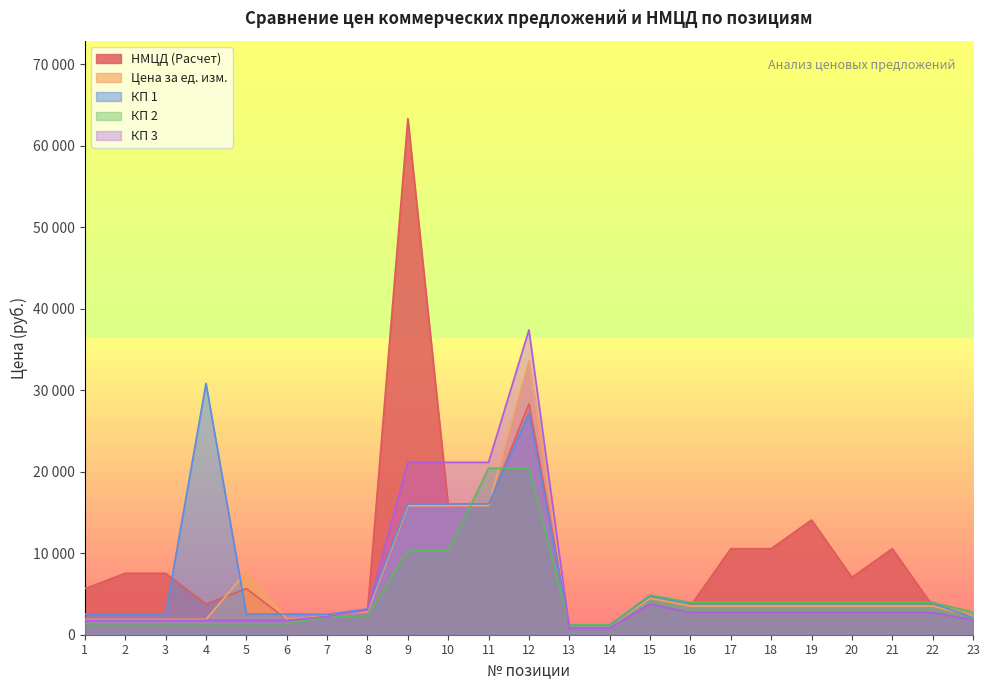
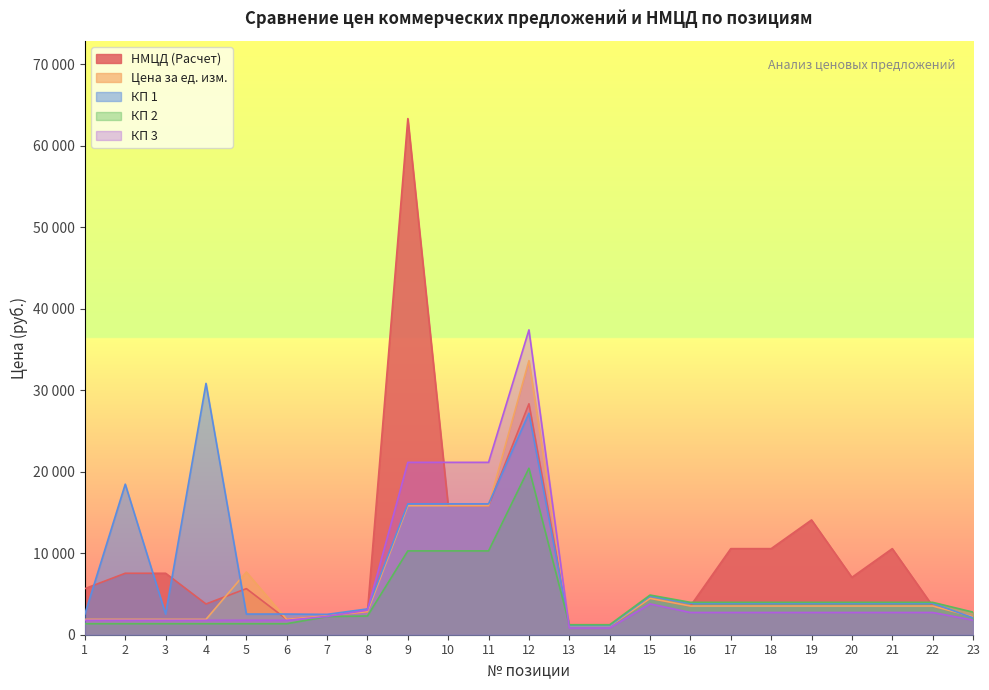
  {
    "НМЦД (Расчет)": {
      "1": 6000,
      "2": 8000,
      "3": 8000,
      "4": 4000,
      "5": 6000,
      "9": 63000,
      "12": 28000,
      "17": 11000,
      "18": 11000,
      "19": 14000,
      "20": 7000,
      "21": 11000
    },
    "Цена за ед. изм.": {
      "5": 8000,
      "12": 34000,
      "17": 4000,
      "18": 4000,
      "19": 4000,
      "20": 4000,
      "21": 4000
    },
    "КП 1": {
      "1": 3000,
-     "2": 3000,
+     "2": 18000,
      "3": 3000,
      "4": 31000,
      "5": 3000,
      "6": 3000,
      "12": 27000
    },
    "КП 2": {
      "1": 1000,
      "2": 1000,
      "3": 1000,
      "4": 1000,
      "5": 1000,
      "6": 1000,
      "8": 2000,
      "9": 10000,
      "10": 10000,
-     "11": 20000,
+     "11": 10000,
      "12": 20000,
      "23": 3000
    },
    "КП 3": {
      "5": 2000,
      "9": 21000,
      "10": 21000,
      "11": 21000,
      "12": 37000,
      "15": 4000,
      "16": 3000,
      "17": 3000,
      "18": 3000,
      "19": 3000,
      "20": 3000,
      "21": 3000,
      "22": 3000
    }
  }
